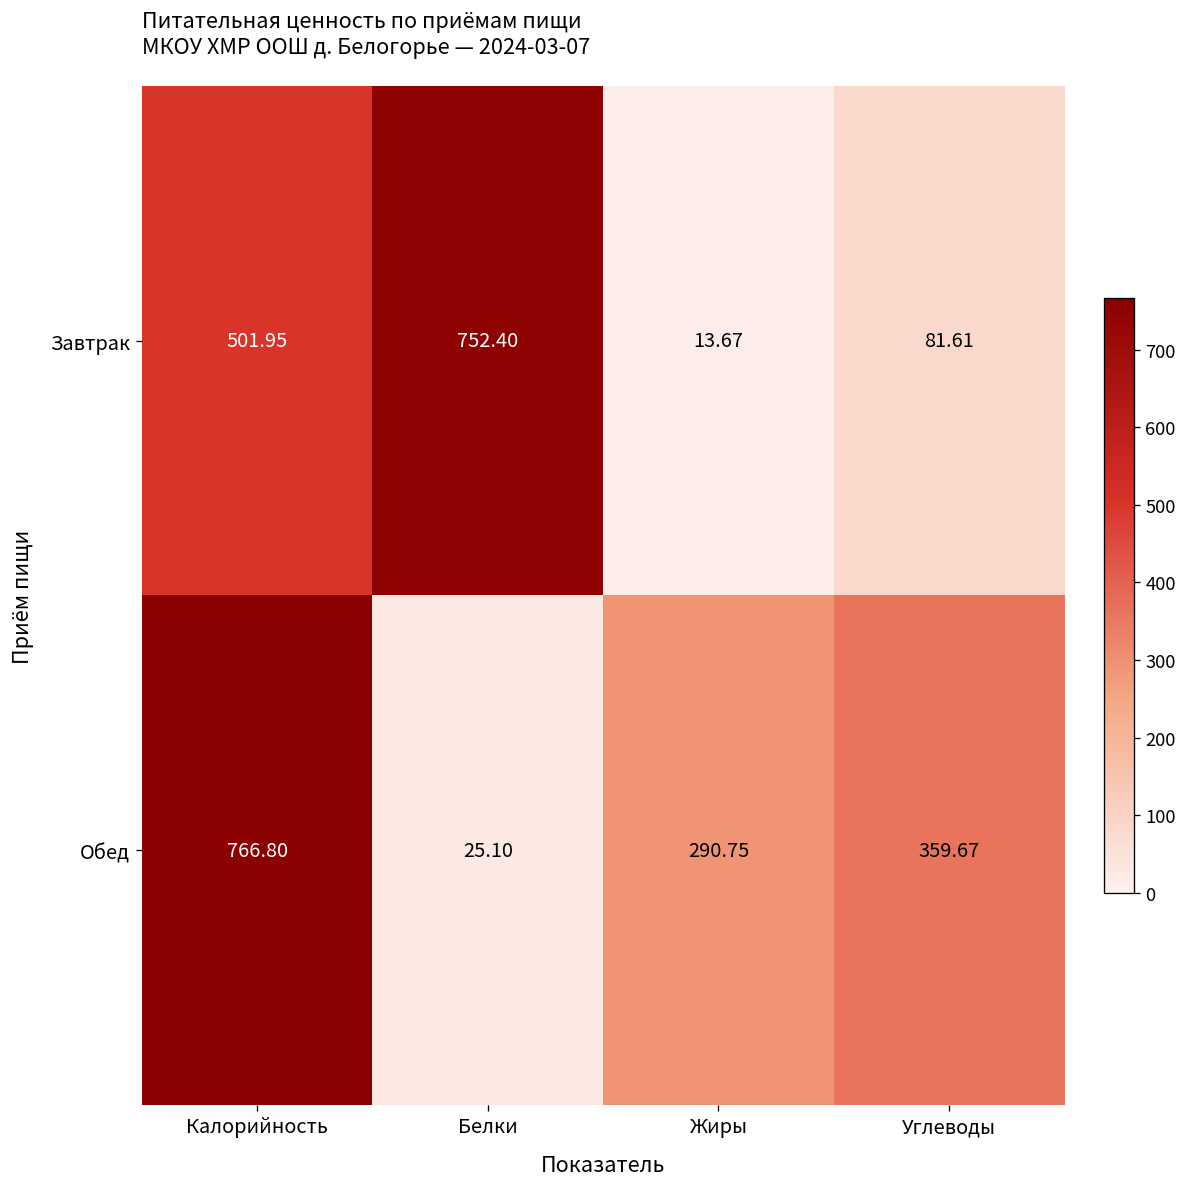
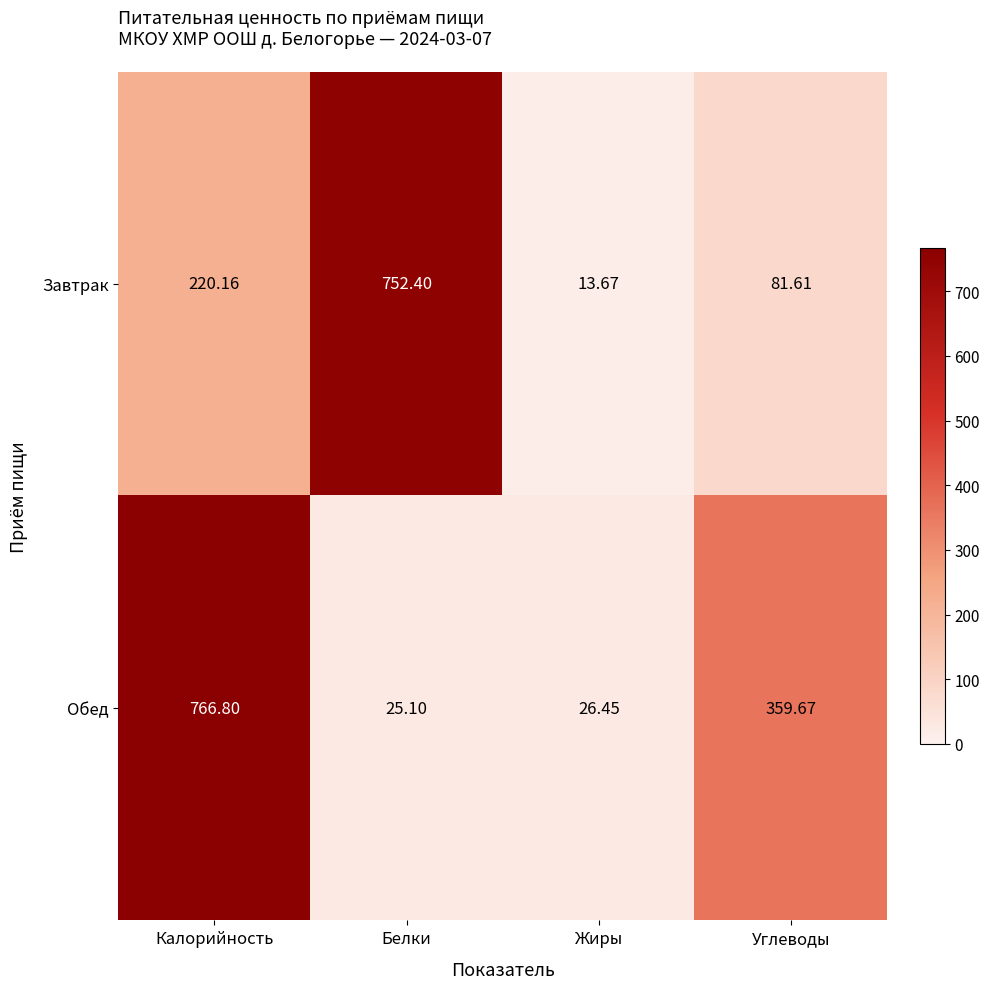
  {
    "Завтрак": {
-     "Калорийность": 501.95,
+     "Калорийность": 220.16,
      "Белки": 752.40,
      "Жиры": 13.67,
      "Углеводы": 81.61
    },
    "Обед": {
      "Калорийность": 766.80,
      "Белки": 25.10,
-     "Жиры": 290.75,
+     "Жиры": 26.45,
      "Углеводы": 359.67
    }
  }
